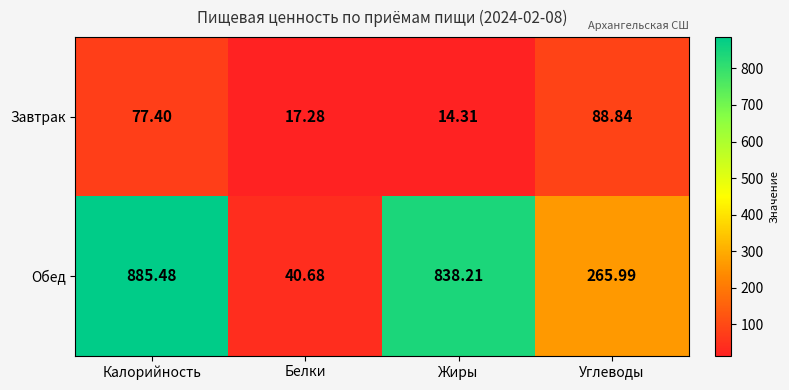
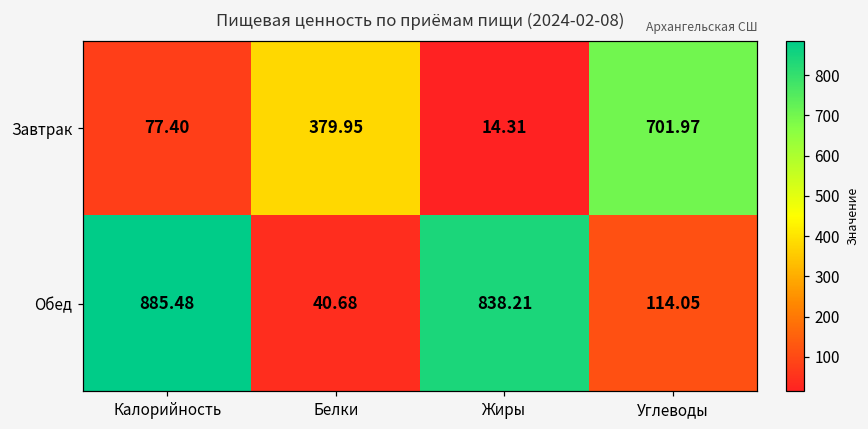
  {
    "Завтрак": {
      "Калорийность": 77.40,
-     "Белки": 17.28,
+     "Белки": 379.95,
      "Жиры": 14.31,
-     "Углеводы": 88.84
+     "Углеводы": 701.97
    },
    "Обед": {
      "Калорийность": 885.48,
      "Белки": 40.68,
      "Жиры": 838.21,
-     "Углеводы": 265.99
+     "Углеводы": 114.05
    }
  }
